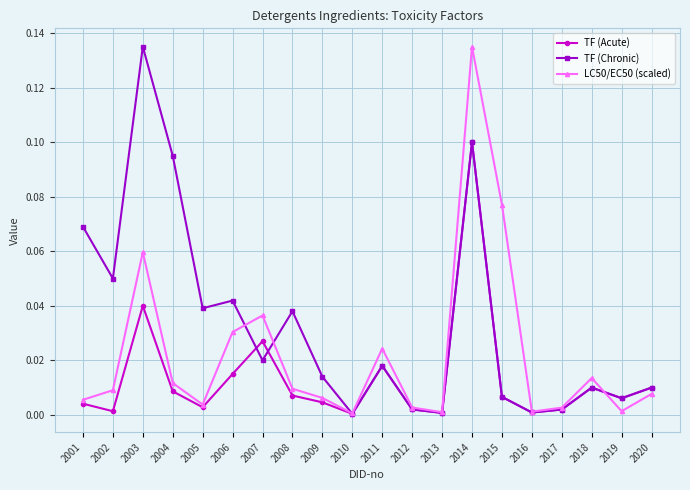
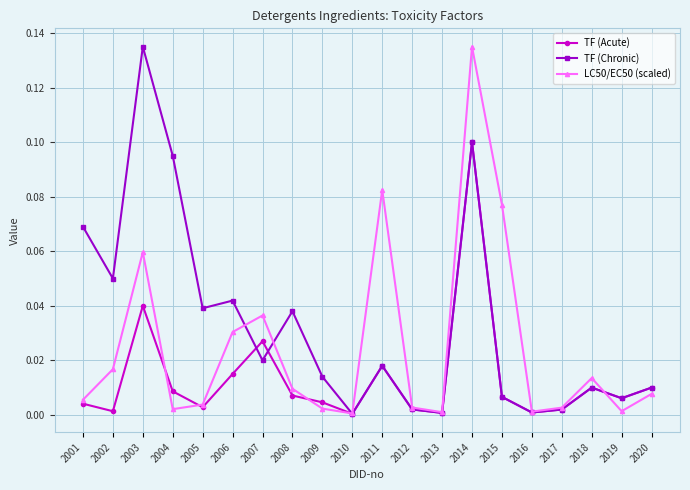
  {
    "LC50/EC50 (scaled)": {
      "2001": 0.006,
-     "2002": 0.009,
+     "2002": 0.017,
      "2003": 0.060,
-     "2004": 0.012,
+     "2004": 0.002,
      "2005": 0.004,
      "2006": 0.030,
      "2007": 0.036,
      "2008": 0.010,
-     "2009": 0.006,
-     "2011": 0.024,
+     "2009": 0.002,
+     "2011": 0.082,
      "2014": 0.135,
      "2015": 0.077,
      "2018": 0.014,
      "2019": 0.001,
      "2020": 0.008
    }
  }
